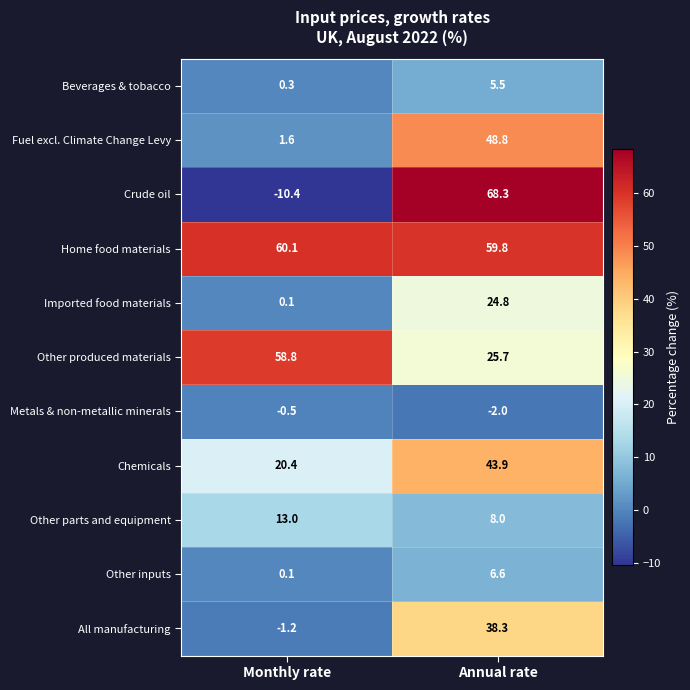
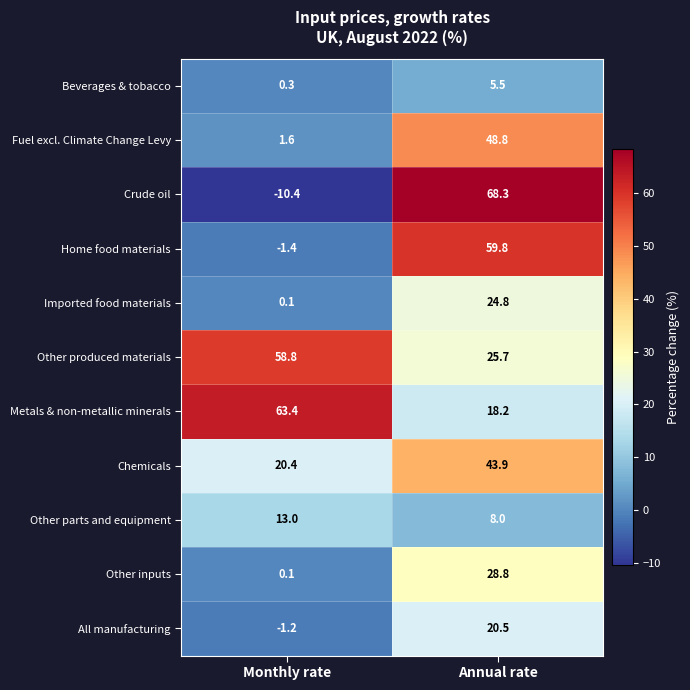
  {
    "Beverages & tobacco": {
      "Monthly rate": 0.3,
      "Annual rate": 5.5
    },
    "Fuel excl. Climate Change Levy": {
      "Monthly rate": 1.6,
      "Annual rate": 48.8
    },
    "Crude oil": {
      "Monthly rate": -10.4,
      "Annual rate": 68.3
    },
    "Home food materials": {
-     "Monthly rate": 60.1,
+     "Monthly rate": -1.4,
      "Annual rate": 59.8
    },
    "Imported food materials": {
      "Monthly rate": 0.1,
      "Annual rate": 24.8
    },
    "Other produced materials": {
      "Monthly rate": 58.8,
      "Annual rate": 25.7
    },
    "Metals & non-metallic minerals": {
-     "Monthly rate": -0.5,
-     "Annual rate": -2.0
+     "Monthly rate": 63.4,
+     "Annual rate": 18.2
    },
    "Chemicals": {
      "Monthly rate": 20.4,
      "Annual rate": 43.9
    },
    "Other parts and equipment": {
      "Monthly rate": 13.0,
      "Annual rate": 8.0
    },
    "Other inputs": {
      "Monthly rate": 0.1,
-     "Annual rate": 6.6
+     "Annual rate": 28.8
    },
    "All manufacturing": {
      "Monthly rate": -1.2,
-     "Annual rate": 38.3
+     "Annual rate": 20.5
    }
  }
